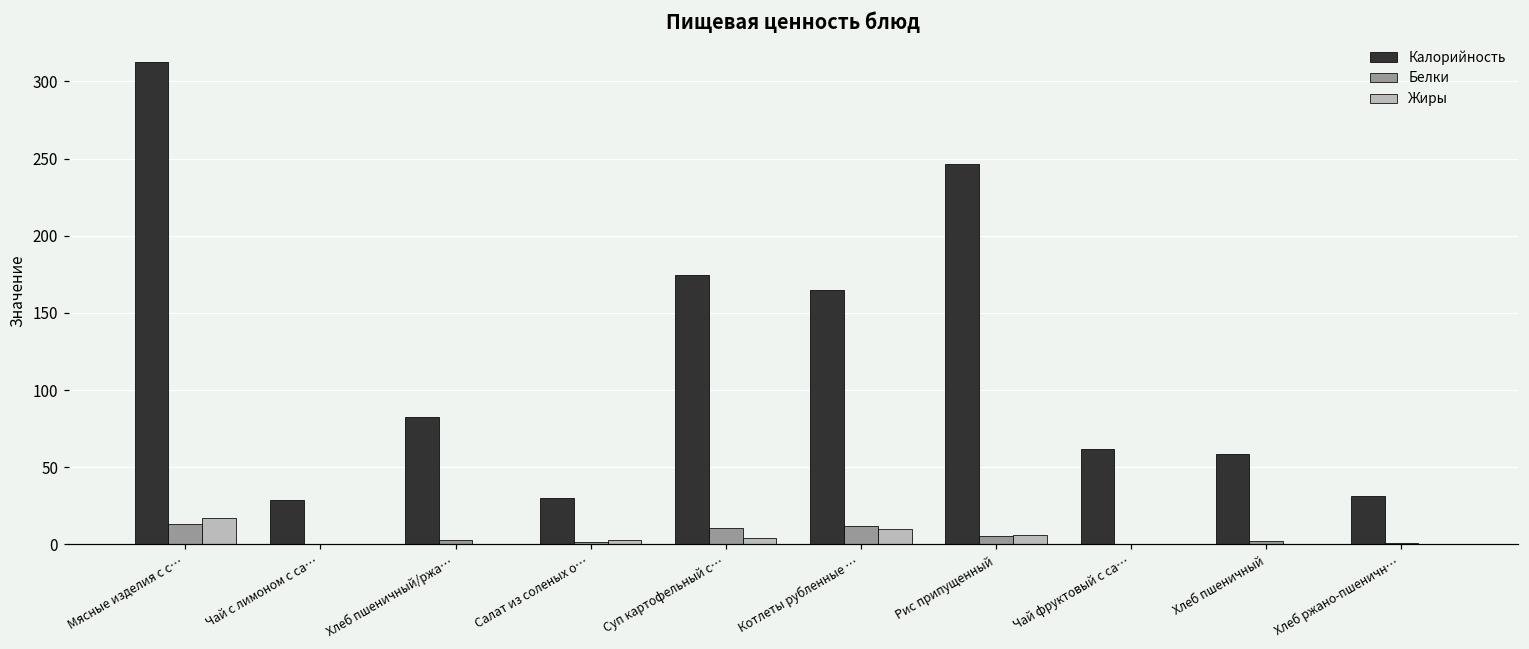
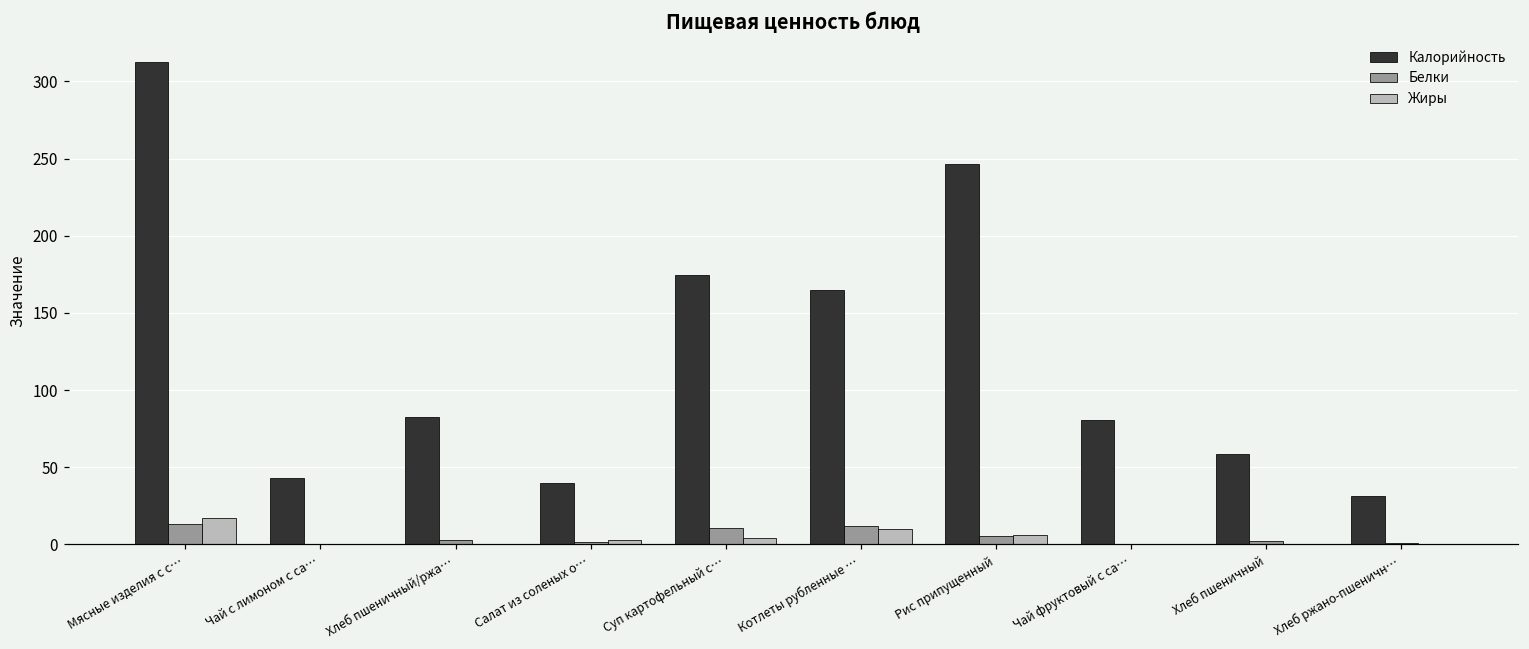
  {
    "Калорийность": {
      "Мясные изделия с с…": 313,
-     "Чай с лимоном с са…": 29,
+     "Чай с лимоном с са…": 43,
      "Хлеб пшеничный/ржа…": 83,
-     "Салат из соленых о…": 30,
+     "Салат из соленых о…": 40,
      "Суп картофельный с…": 175,
      "Котлеты рубленные …": 165,
      "Рис припущенный": 246,
-     "Чай фруктовый с са…": 62,
+     "Чай фруктовый с са…": 81,
      "Хлеб пшеничный": 58,
      "Хлеб ржано-пшеничн…": 32
    }
  }
